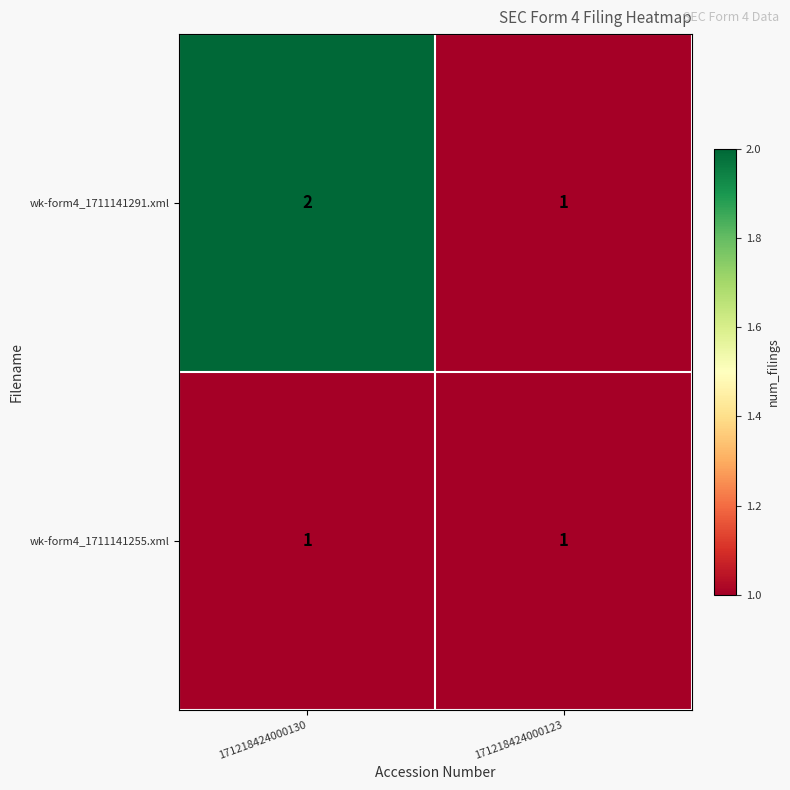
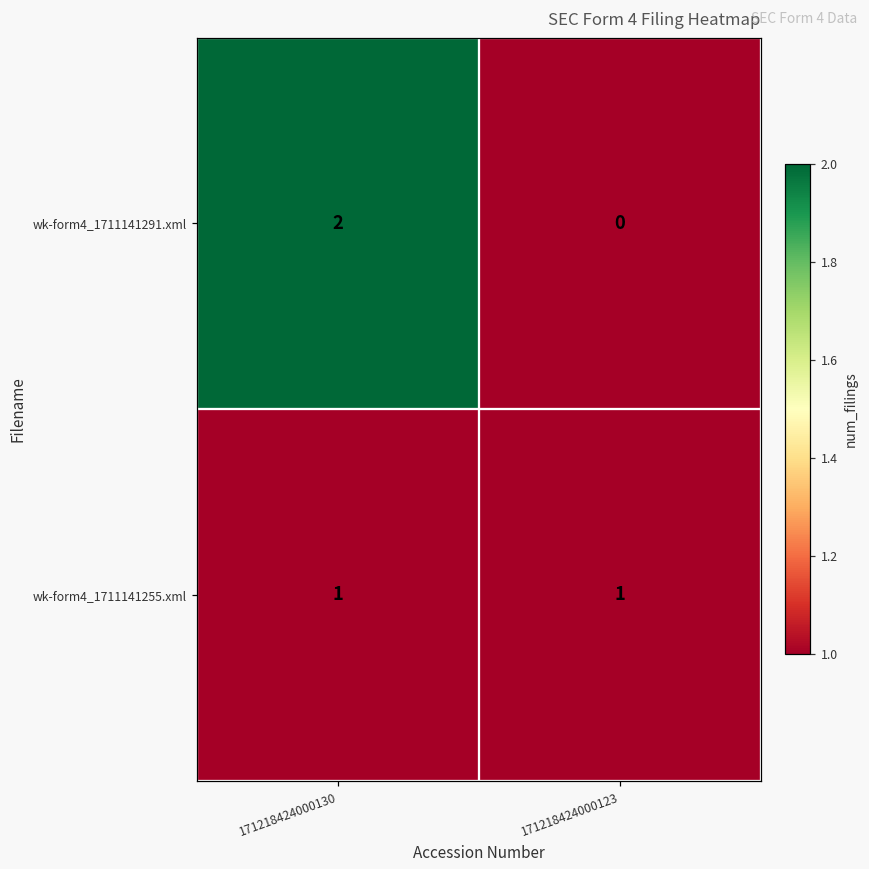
  {
    "wk-form4_1711141291.xml": {
      "171218424000130": 2,
-     "171218424000123": 1
+     "171218424000123": 0
    },
    "wk-form4_1711141255.xml": {
      "171218424000130": 1,
      "171218424000123": 1
    }
  }
